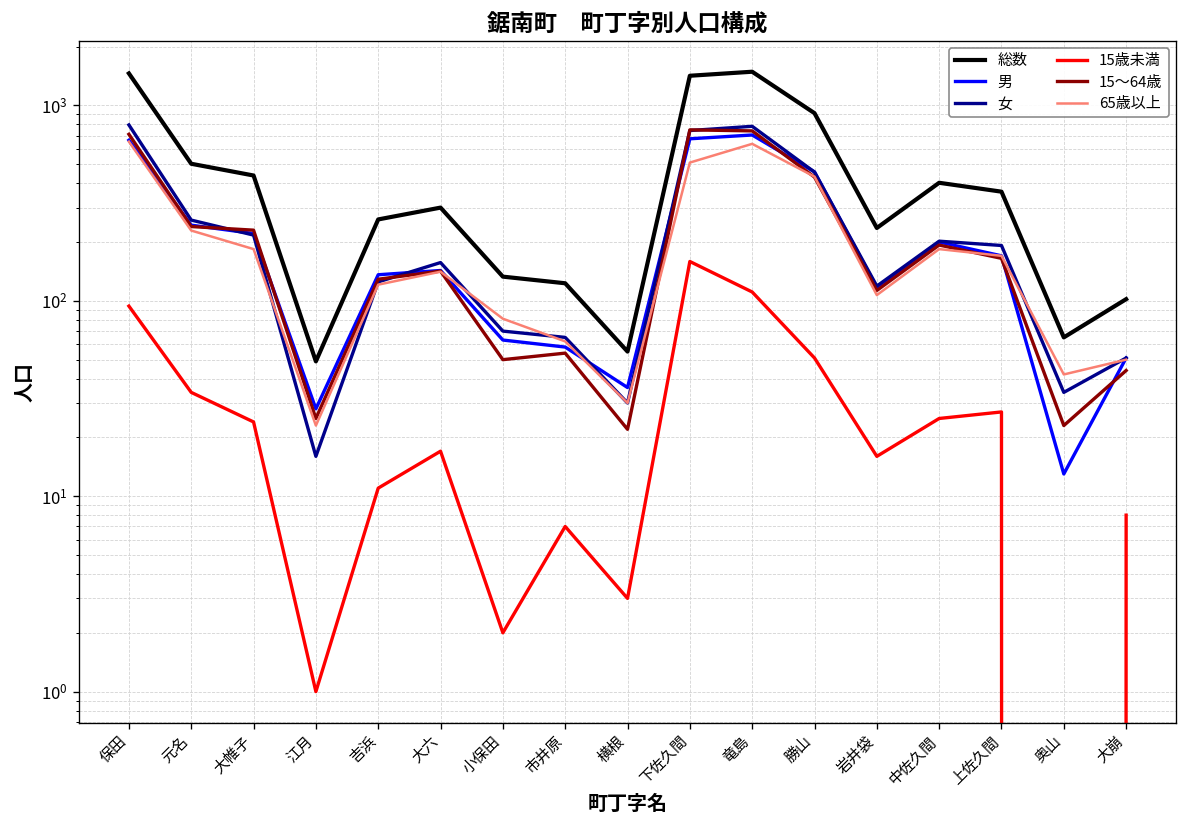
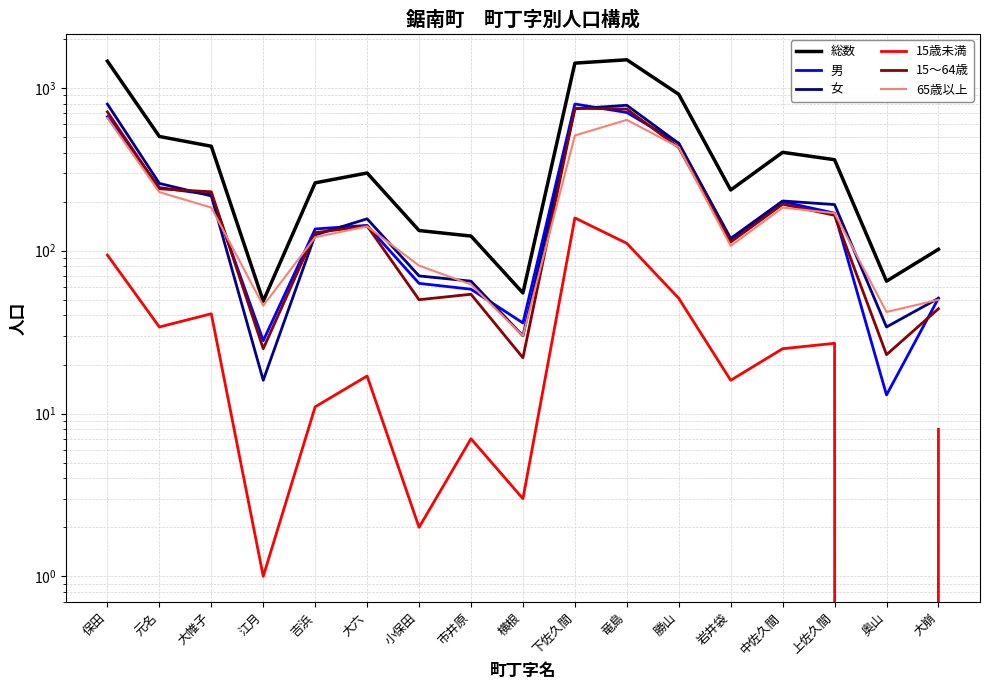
  {
    "総数": {
      "保田": 1500,
      "元名": 500,
      "大帷子": 440,
      "江月": 49,
      "吉浜": 260,
      "大六": 300,
      "小保田": 130,
      "市井原": 120,
      "横根": 55,
      "下佐久間": 1400,
      "竜島": 1500,
      "勝山": 900,
      "岩井袋": 240,
      "中佐久間": 400,
      "上佐久間": 360,
      "奥山": 65,
      "大崩": 100
    },
    "男": {
      "江月": 28,
      "吉浜": 140,
      "小保田": 63,
      "市井原": 58,
      "横根": 36,
-     "下佐久間": 680,
+     "下佐久間": 800,
      "竜島": 710,
      "奥山": 13
    },
    "女": {
      "保田": 800,
      "元名": 260,
      "江月": 16,
      "大六": 160,
      "小保田": 70,
      "市井原": 65,
      "竜島": 800,
      "上佐久間": 190,
      "奥山": 34
    },
    "15歳未満": {
      "保田": 90,
      "元名": 34,
-     "大帷子": 24,
+     "大帷子": 41,
      "江月": 1,
      "吉浜": 11,
      "大六": 17,
      "小保田": 2,
      "市井原": 7,
      "横根": 3,
      "下佐久間": 160,
      "竜島": 110,
      "勝山": 51,
      "岩井袋": 16,
      "中佐久間": 25,
      "上佐久間": 27,
      "大崩": 8
    },
    "15～64歳": {
      "保田": 700,
      "大帷子": 230,
      "江月": 25,
      "小保田": 50,
      "市井原": 54,
      "横根": 22,
      "竜島": 700,
      "奥山": 23,
      "大崩": 44
    },
    "65歳以上": {
      "元名": 230,
      "大帷子": 180,
-     "江月": 23,
+     "江月": 46,
      "小保田": 80,
      "市井原": 62,
      "下佐久間": 510,
      "竜島": 640,
      "岩井袋": 110,
      "中佐久間": 180,
      "奥山": 42
    }
  }
